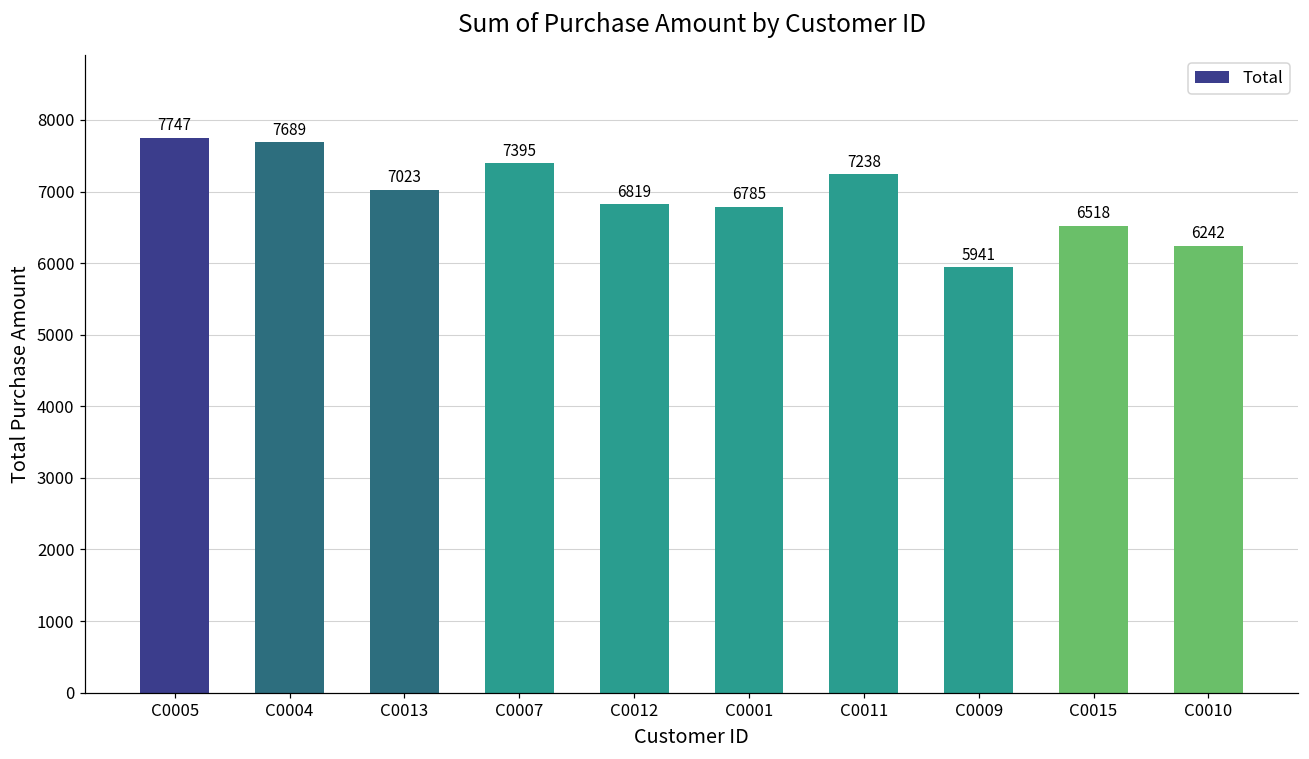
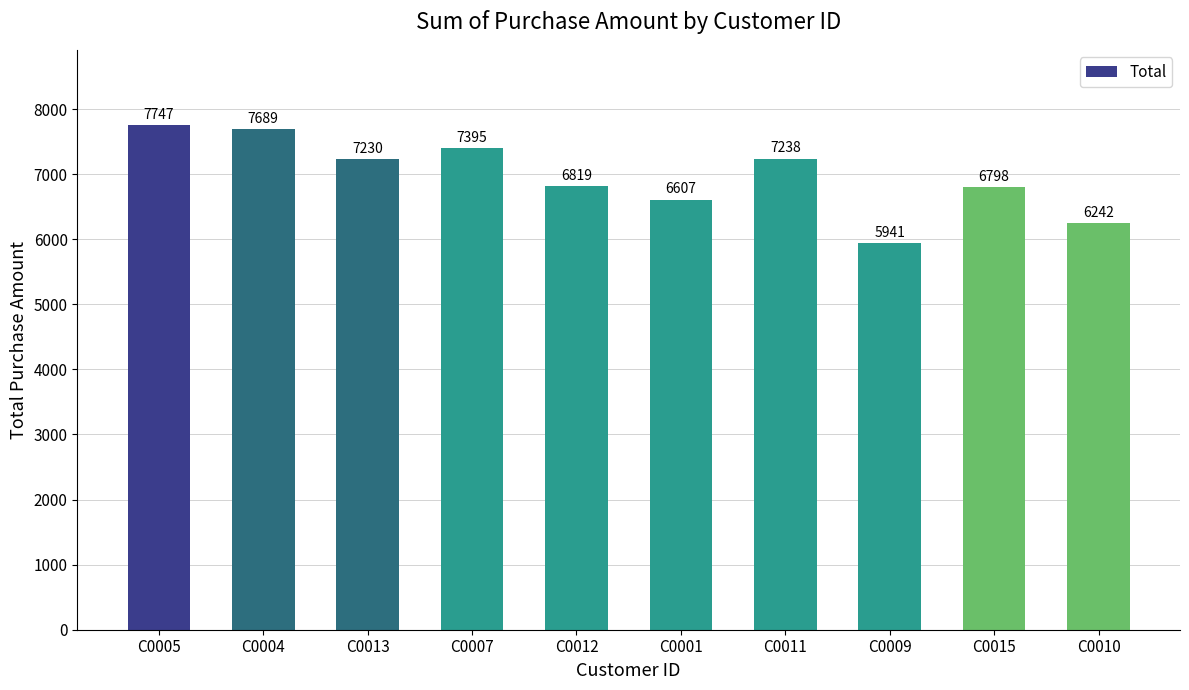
  {
    "C0005": 7747,
    "C0004": 7689,
-   "C0013": 7023,
+   "C0013": 7230,
    "C0007": 7395,
    "C0012": 6819,
-   "C0001": 6785,
+   "C0001": 6607,
    "C0011": 7238,
    "C0009": 5941,
-   "C0015": 6518,
+   "C0015": 6798,
    "C0010": 6242
  }
